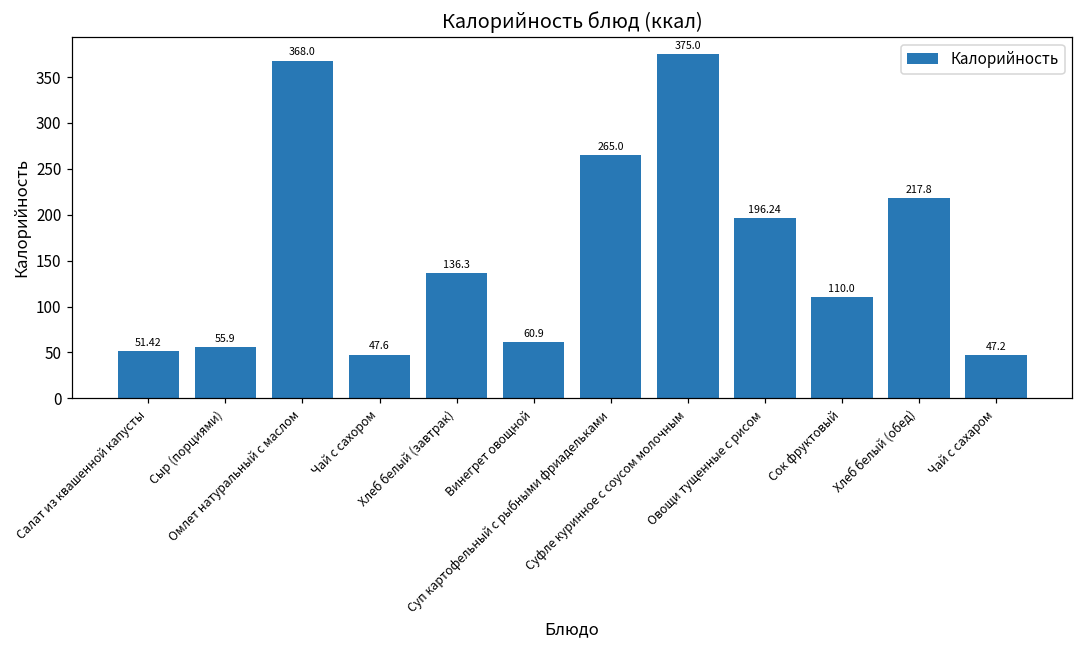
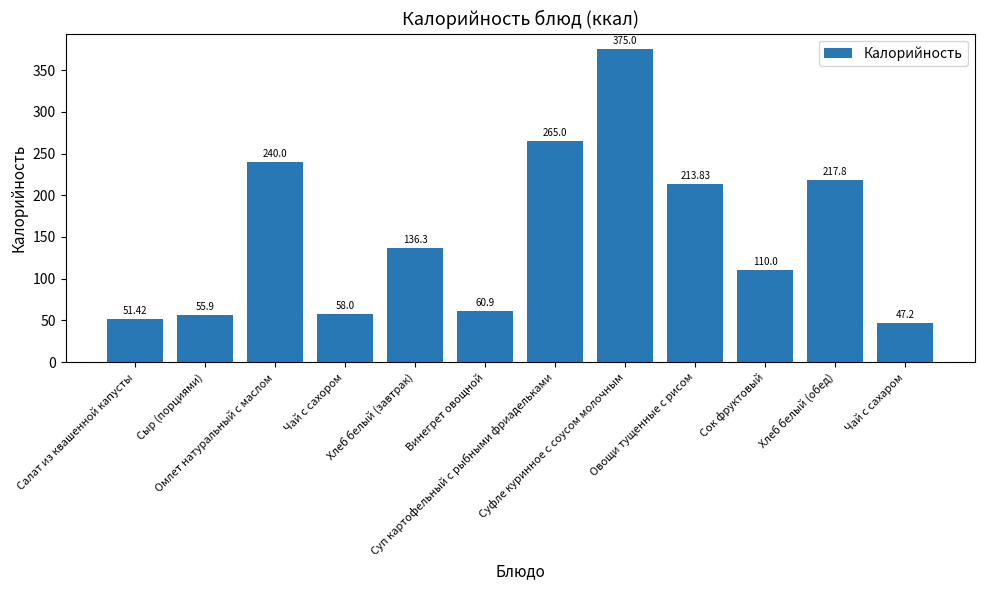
  {
    "Салат из квашенной капусты": 51.42,
    "Сыр (порциями)": 55.9,
-   "Омлет натуральный с маслом": 368.0,
-   "Чай с сахором": 47.6,
+   "Омлет натуральный с маслом": 240.0,
+   "Чай с сахором": 58.0,
    "Хлеб белый (завтрак)": 136.3,
    "Винегрет овощной": 60.9,
    "Суп картофельный с рыбными фриадельками": 265.0,
    "Суфле куринное с соусом молочным": 375.0,
-   "Овощи тущенные с рисом": 196.24,
+   "Овощи тущенные с рисом": 213.83,
    "Сок фруктовый": 110.0,
    "Хлеб белый (обед)": 217.8,
    "Чай с сахаром": 47.2
  }
